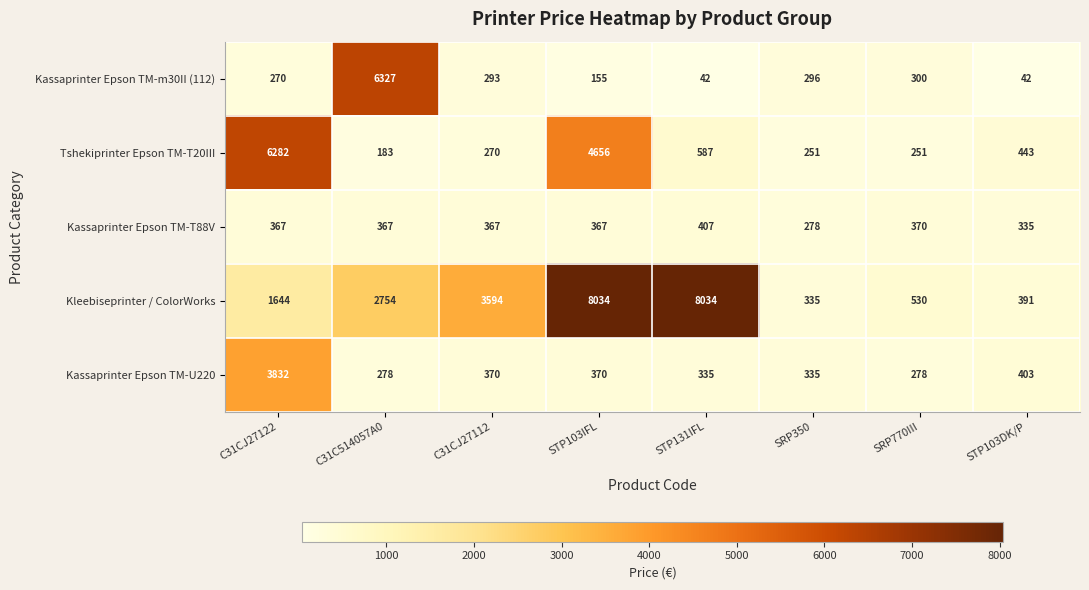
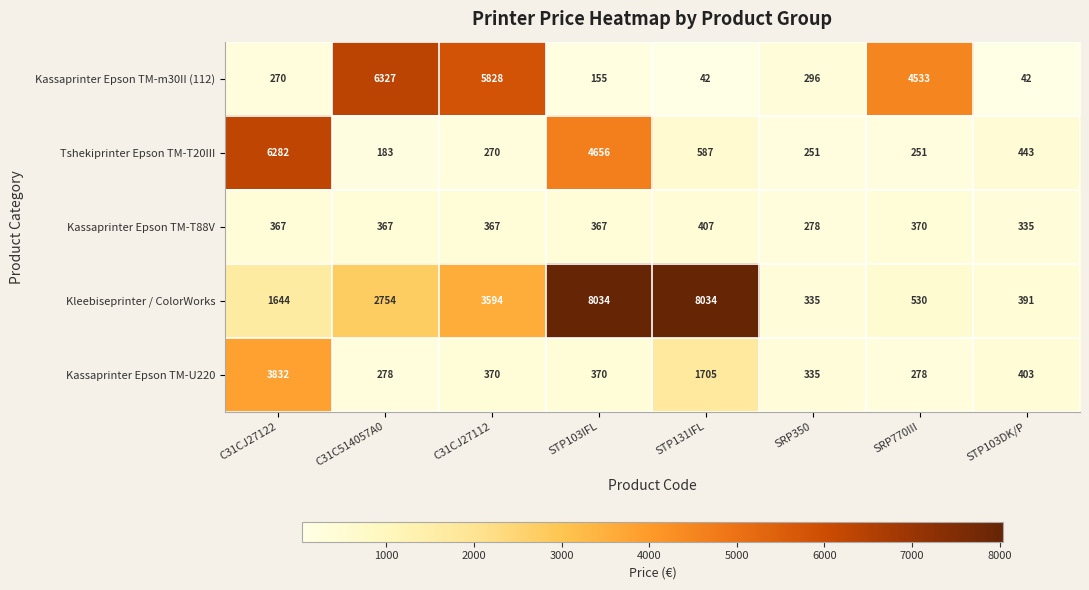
  {
    "Kassaprinter Epson TM-m30II (112)": {
      "C31CJ27122": 270,
      "C31C514057A0": 6327,
-     "C31CJ27112": 293,
+     "C31CJ27112": 5828,
      "STP103IFL": 155,
      "STP131IFL": 42,
      "SRP350": 296,
-     "SRP770III": 300,
+     "SRP770III": 4533,
      "STP103DK/P": 42
    },
    "Tshekiprinter Epson TM-T20III": {
      "C31CJ27122": 6282,
      "C31C514057A0": 183,
      "C31CJ27112": 270,
      "STP103IFL": 4656,
      "STP131IFL": 587,
      "SRP350": 251,
      "SRP770III": 251,
      "STP103DK/P": 443
    },
    "Kassaprinter Epson TM-T88V": {
      "C31CJ27122": 367,
      "C31C514057A0": 367,
      "C31CJ27112": 367,
      "STP103IFL": 367,
      "STP131IFL": 407,
      "SRP350": 278,
      "SRP770III": 370,
      "STP103DK/P": 335
    },
    "Kleebiseprinter / ColorWorks": {
      "C31CJ27122": 1644,
      "C31C514057A0": 2754,
      "C31CJ27112": 3594,
      "STP103IFL": 8034,
      "STP131IFL": 8034,
      "SRP350": 335,
      "SRP770III": 530,
      "STP103DK/P": 391
    },
    "Kassaprinter Epson TM-U220": {
      "C31CJ27122": 3832,
      "C31C514057A0": 278,
      "C31CJ27112": 370,
      "STP103IFL": 370,
-     "STP131IFL": 335,
+     "STP131IFL": 1705,
      "SRP350": 335,
      "SRP770III": 278,
      "STP103DK/P": 403
    }
  }
